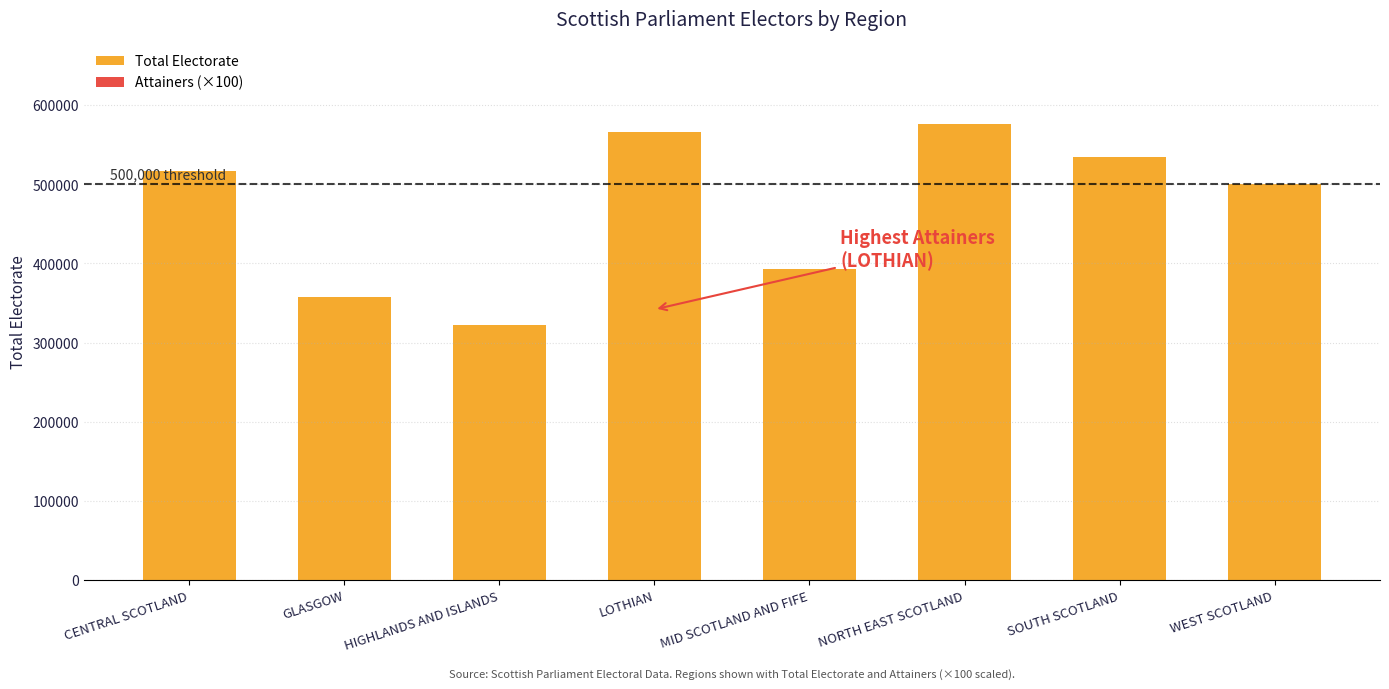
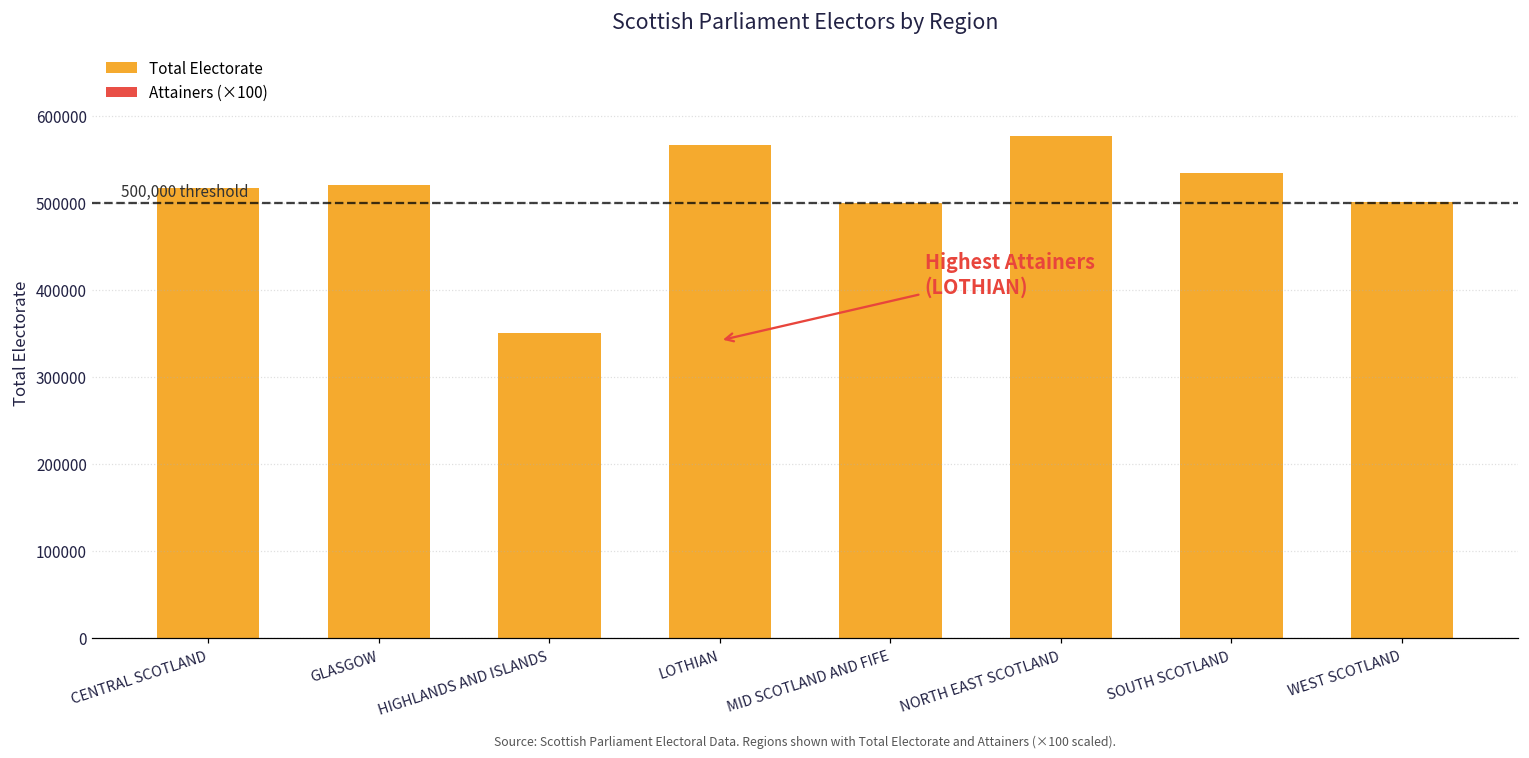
  {
    "Total Electorate": {
-     "GLASGOW": 360000,
-     "HIGHLANDS AND ISLANDS": 320000,
+     "GLASGOW": 520000,
+     "HIGHLANDS AND ISLANDS": 350000,
      "LOTHIAN": 570000,
-     "MID SCOTLAND AND FIFE": 390000,
+     "MID SCOTLAND AND FIFE": 500000,
      "NORTH EAST SCOTLAND": 580000,
      "SOUTH SCOTLAND": 530000,
      "WEST SCOTLAND": 500000
    }
  }
